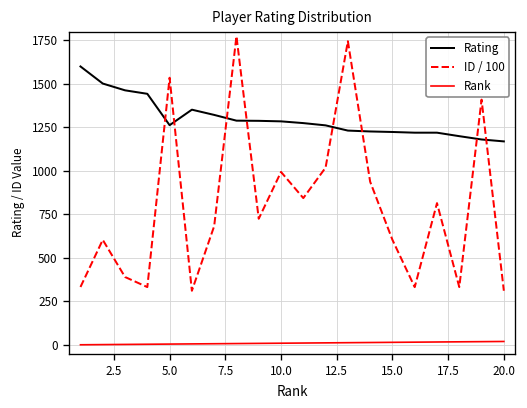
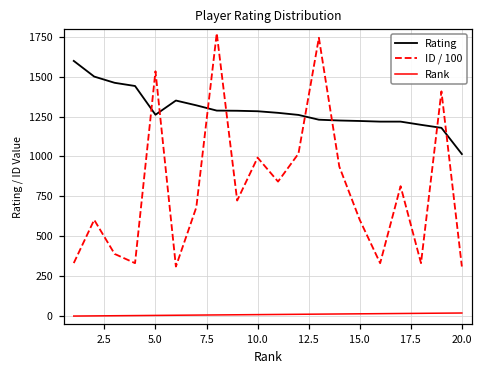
  {
    "Rating": {
      "5.0": 1260,
      "10.0": 1280,
      "15.0": 1220,
-     "20.0": 1170
+     "20.0": 1020
    }
  }
